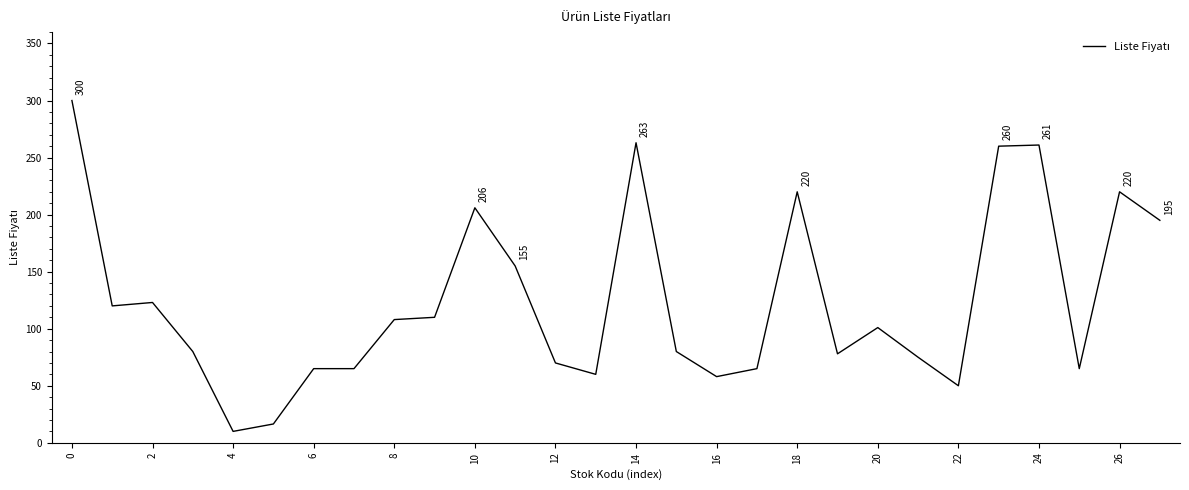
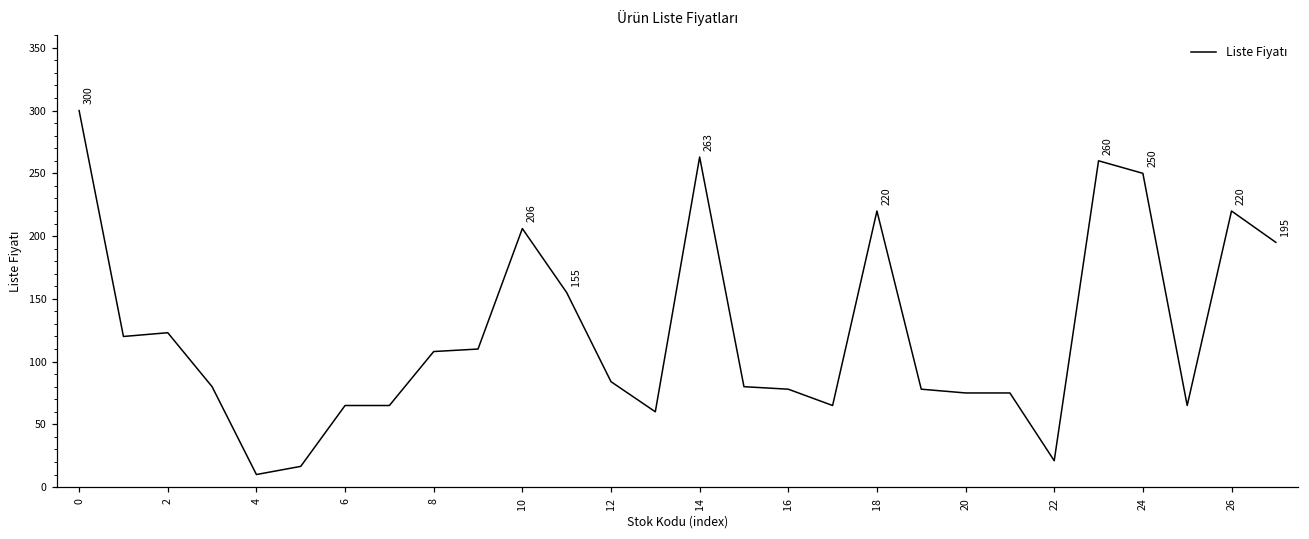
  {
    "0": 300,
    "10": 206,
-   "12": 70,
+   "12": 84,
    "14": 263,
-   "16": 58,
+   "16": 78,
    "18": 220,
-   "20": 101,
-   "22": 50,
-   "24": 261,
+   "20": 75,
+   "22": 21,
+   "24": 250,
    "26": 220
  }
